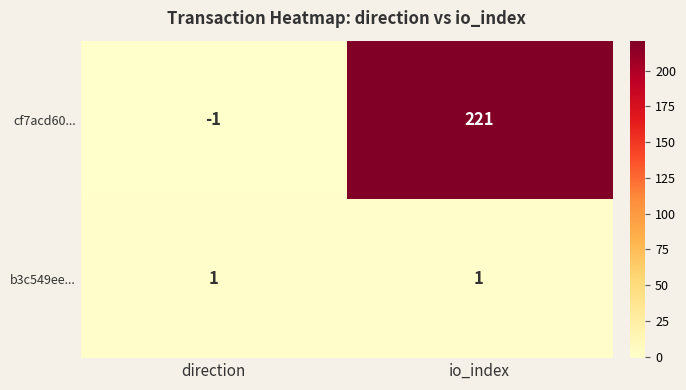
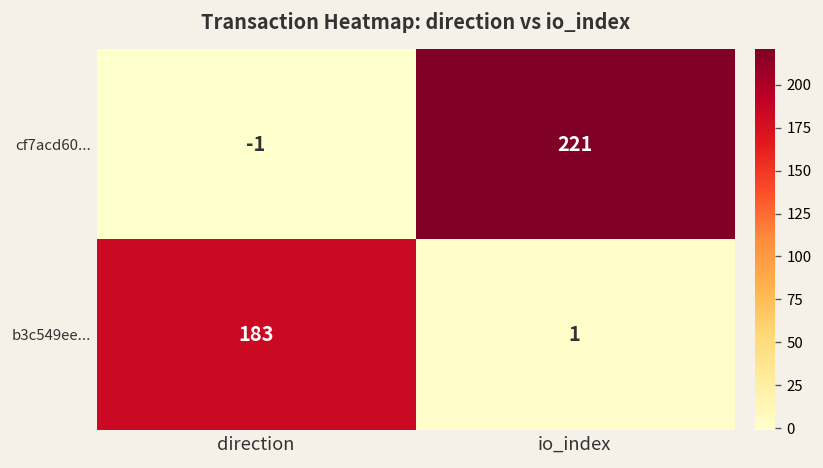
  {
    "cf7acd60...": {
      "direction": -1,
      "io_index": 221
    },
    "b3c549ee...": {
-     "direction": 1,
+     "direction": 183,
      "io_index": 1
    }
  }
